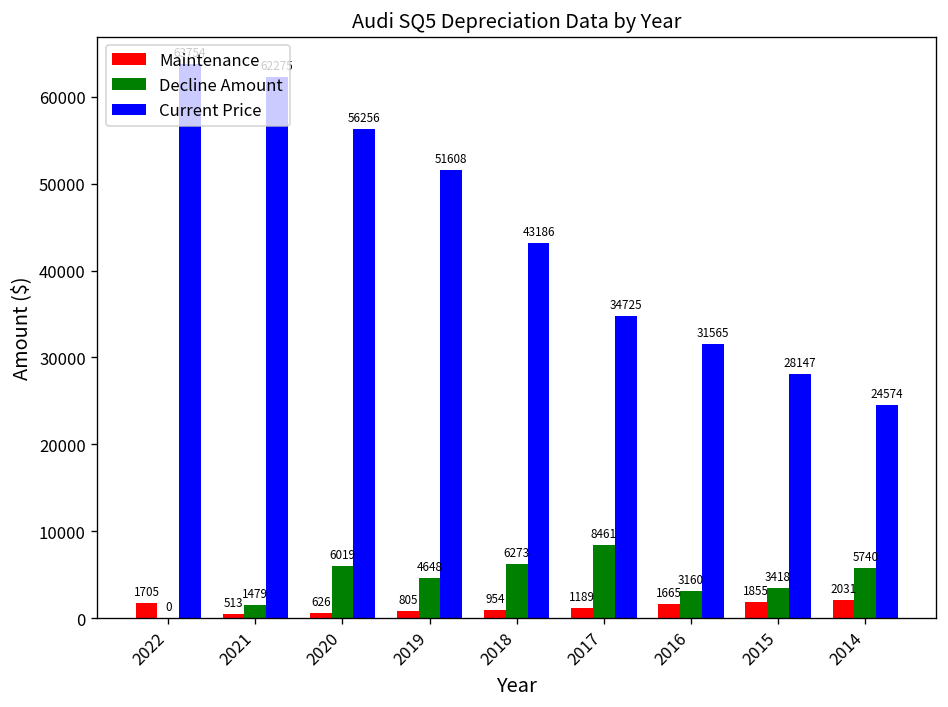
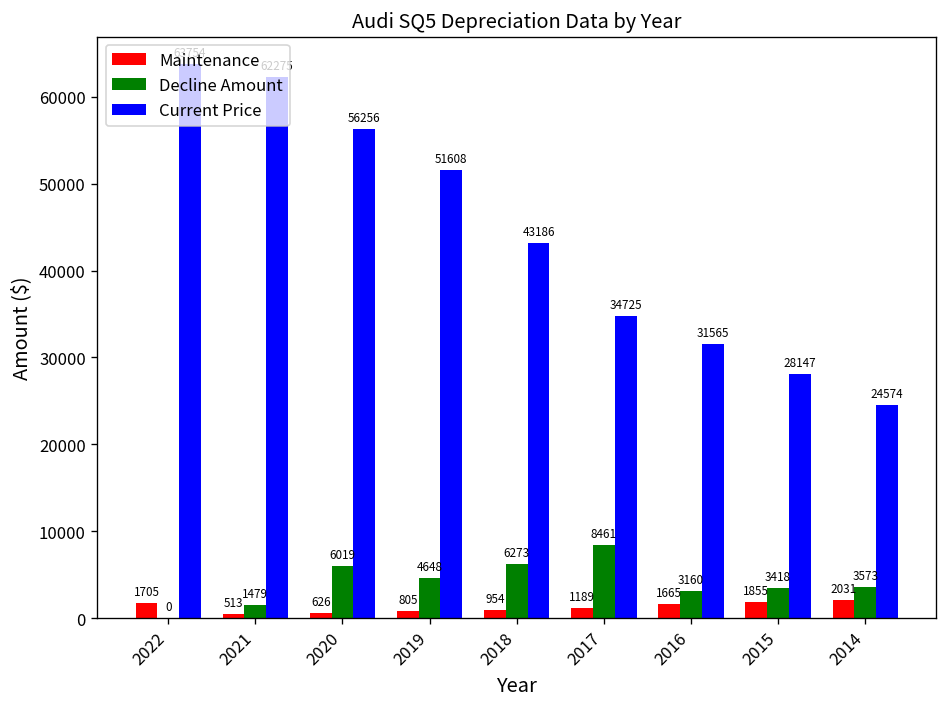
  {
    "Maintenance": {
      "2022": 1705,
      "2021": 513,
      "2020": 626,
      "2019": 805,
      "2018": 954,
      "2017": 1189,
      "2016": 1665,
      "2015": 1855,
      "2014": 2031
    },
    "Decline Amount": {
      "2022": 0,
      "2021": 1479,
      "2020": 6019,
      "2019": 4648,
      "2018": 6273,
      "2017": 8461,
      "2016": 3160,
      "2015": 3418,
-     "2014": 5740
+     "2014": 3573
    },
    "Current Price": {
      "2020": 56256,
      "2019": 51608,
      "2018": 43186,
      "2017": 34725,
      "2016": 31565,
      "2015": 28147,
      "2014": 24574
    }
  }
